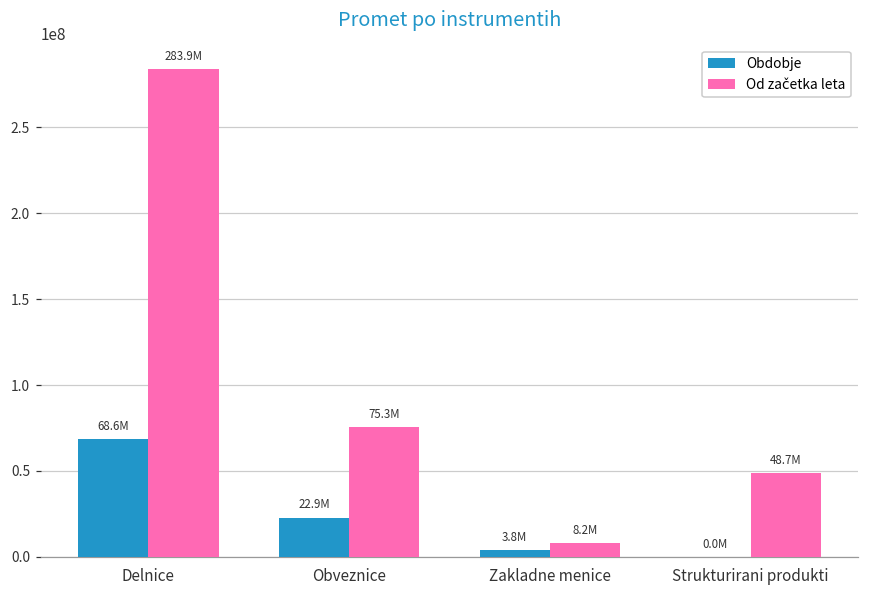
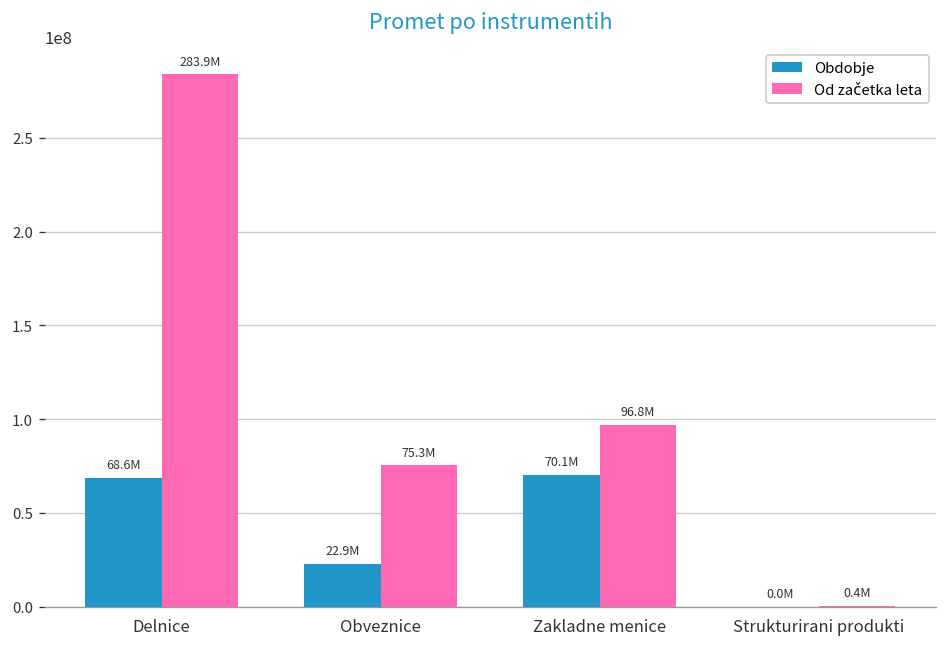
  {
    "Obdobje": {
      "Delnice": "68.6M",
      "Obveznice": "22.9M",
-     "Zakladne menice": "3.8M"
+     "Zakladne menice": "70.1M"
    },
    "Od začetka leta": {
      "Delnice": "283.9M",
      "Obveznice": "75.3M",
-     "Zakladne menice": "8.2M",
-     "Strukturirani produkti": "48.7M"
+     "Zakladne menice": "96.8M",
+     "Strukturirani produkti": "0.4M"
    }
  }
